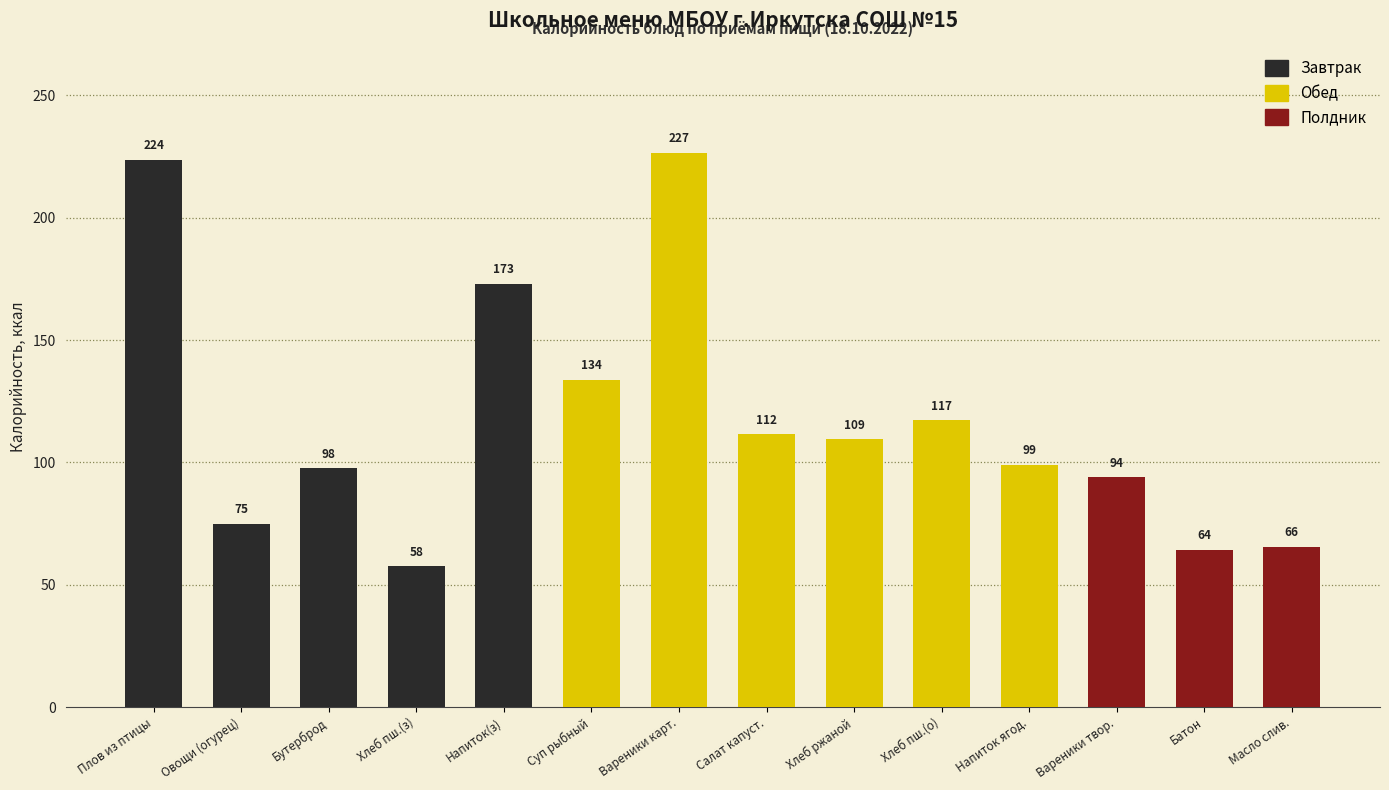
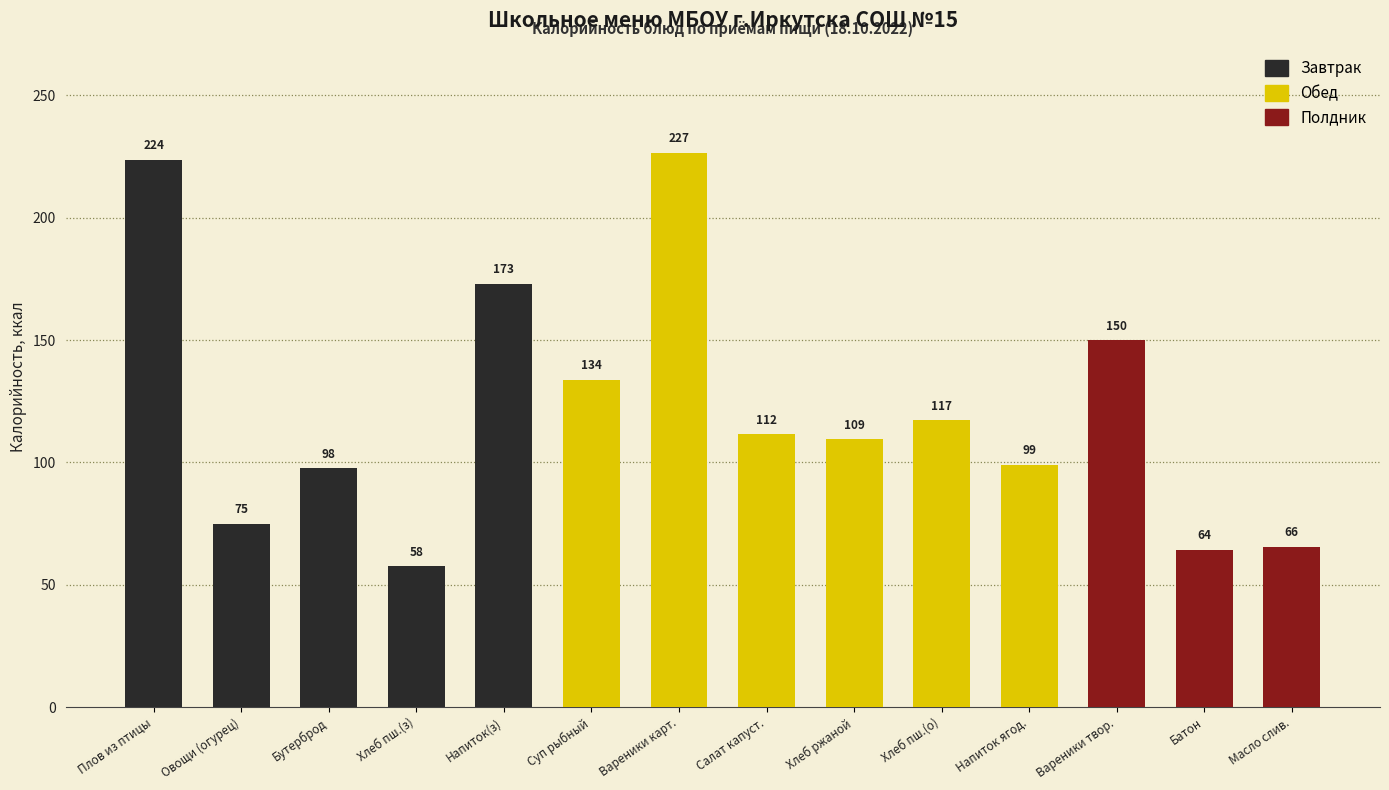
  {
    "Плов из птицы": 224,
    "Овощи (огурец)": 75,
    "Бутерброд": 98,
    "Хлеб пш.(з)": 58,
    "Напиток(з)": 173,
    "Суп рыбный": 134,
    "Вареники карт.": 227,
    "Салат капуст.": 112,
    "Хлеб ржаной": 109,
    "Хлеб пш.(о)": 117,
    "Напиток ягод.": 99,
-   "Вареники твор.": 94,
+   "Вареники твор.": 150,
    "Батон": 64,
    "Масло слив.": 66
  }
